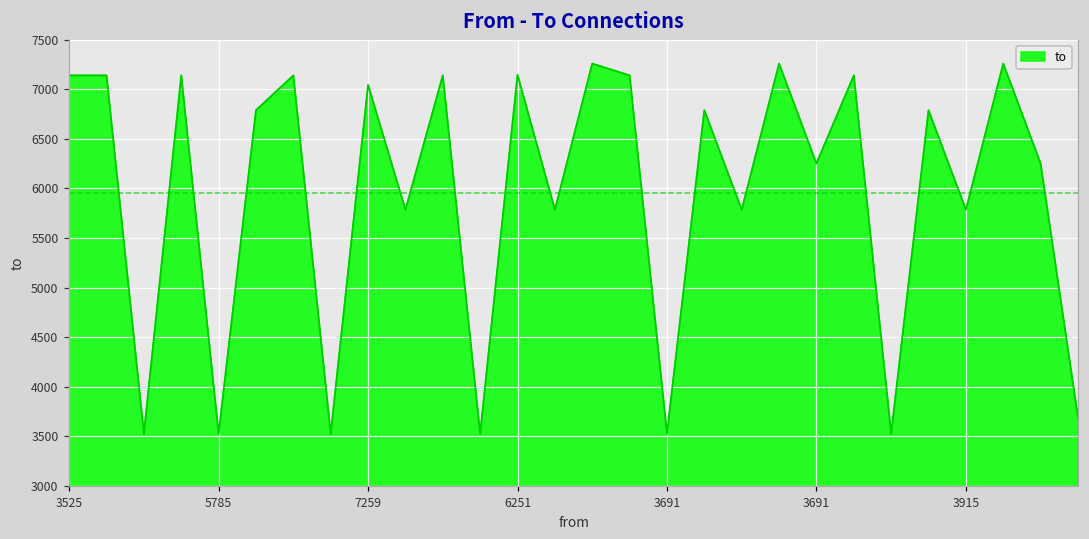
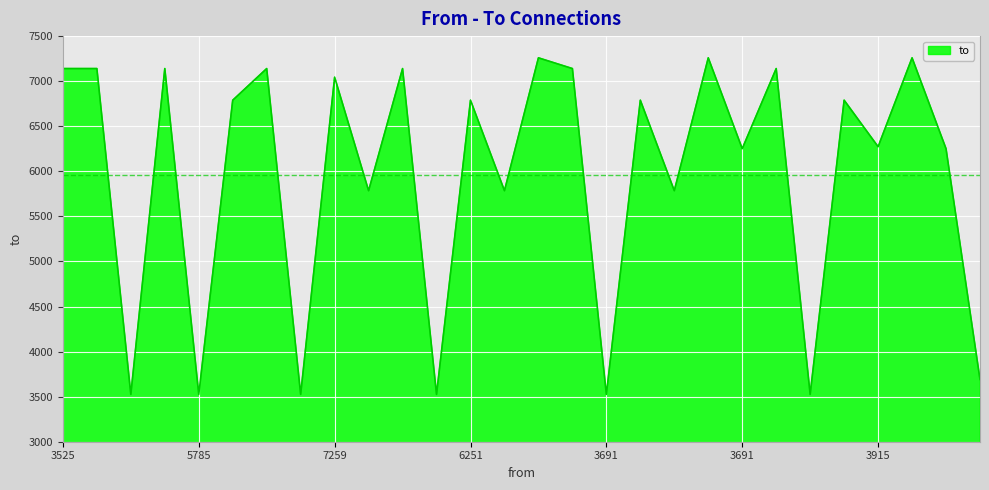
  {
    "3525": 7100,
    "5785": 3500,
    "7259": 7000,
-   "6251": 7100,
-   "3915": 5800
+   "6251": 6800,
+   "3915": 6300
  }
